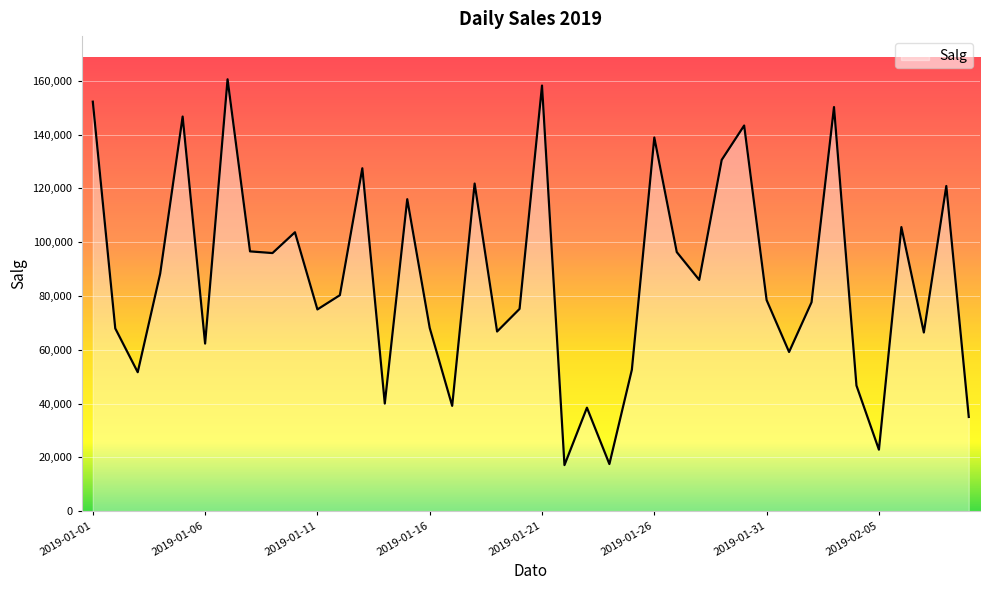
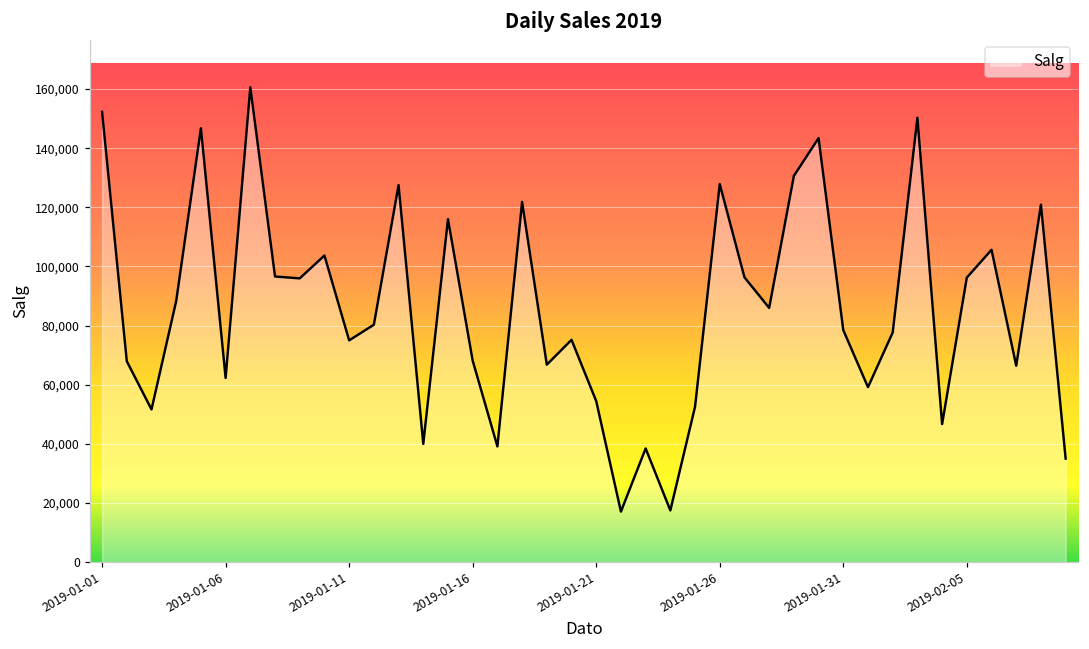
  {
    "2019-01-01": "152,000",
    "2019-01-06": "62,000",
    "2019-01-11": "75,000",
    "2019-01-16": "68,000",
-   "2019-01-21": "158,000",
-   "2019-01-26": "139,000",
+   "2019-01-21": "54,000",
+   "2019-01-26": "128,000",
    "2019-01-31": "78,000",
-   "2019-02-05": "23,000"
+   "2019-02-05": "96,000"
  }
